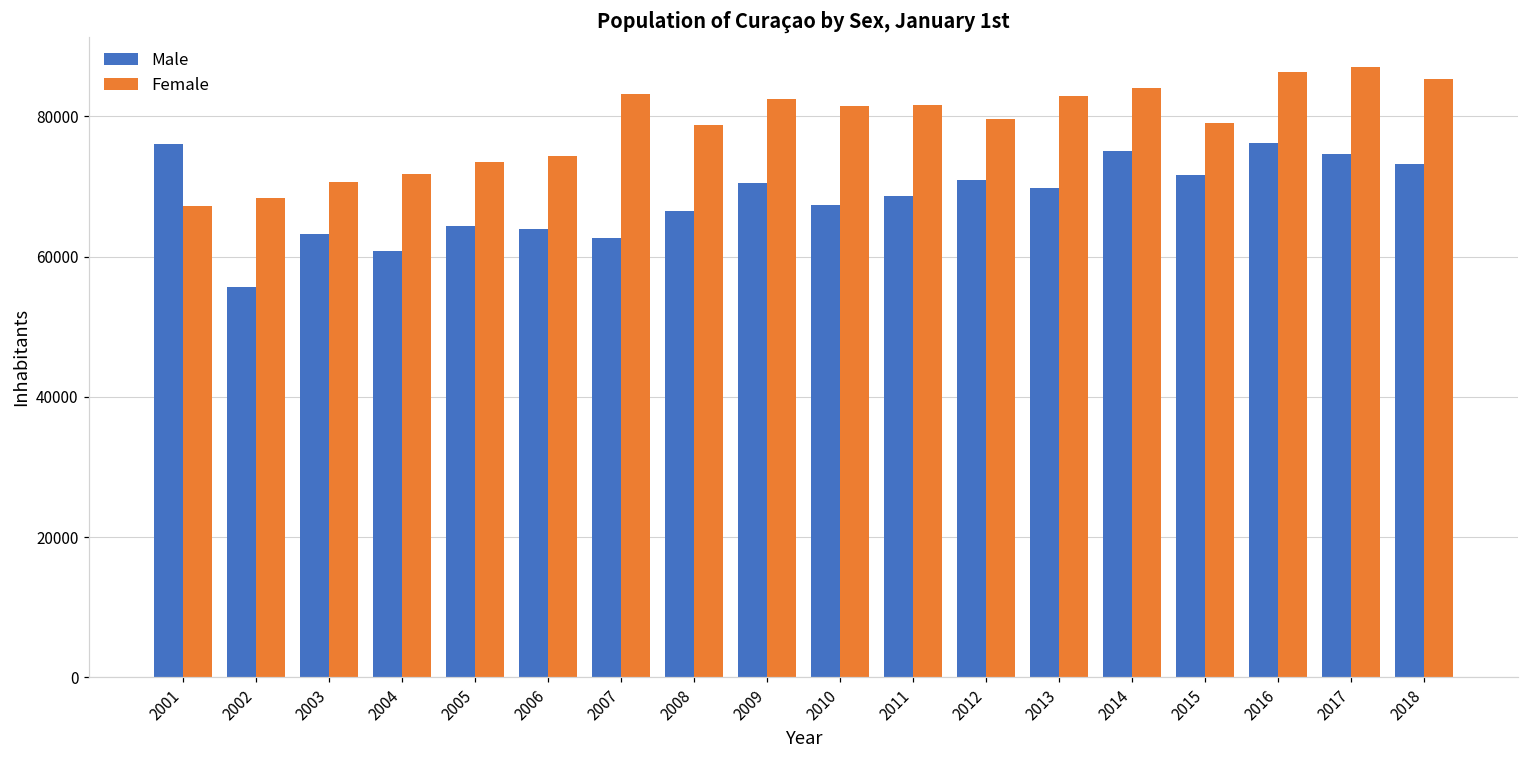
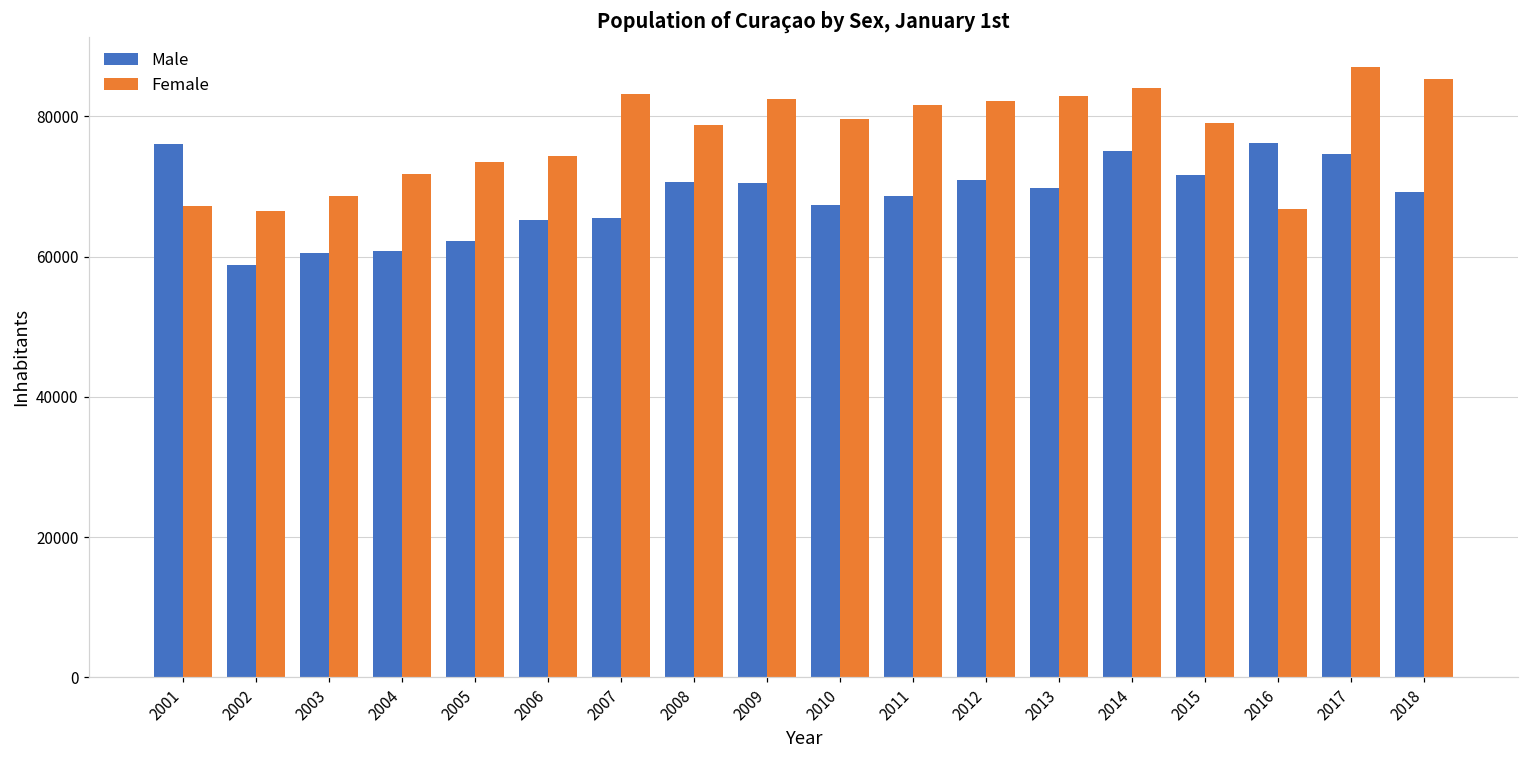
  {
    "Male": {
      "2001": 76000,
-     "2002": 56000,
-     "2003": 63000,
+     "2002": 59000,
+     "2003": 61000,
      "2004": 61000,
-     "2005": 64000,
-     "2006": 64000,
-     "2007": 63000,
-     "2008": 66000,
+     "2005": 62000,
+     "2006": 65000,
+     "2007": 65000,
+     "2008": 71000,
      "2009": 70000,
      "2010": 67000,
      "2011": 69000,
      "2012": 71000,
      "2013": 70000,
      "2014": 75000,
      "2015": 72000,
      "2016": 76000,
      "2017": 75000,
-     "2018": 73000
+     "2018": 69000
    },
    "Female": {
      "2001": 67000,
-     "2002": 68000,
-     "2003": 71000,
+     "2002": 67000,
+     "2003": 69000,
      "2004": 72000,
      "2005": 74000,
      "2006": 74000,
      "2007": 83000,
      "2008": 79000,
      "2009": 82000,
-     "2010": 81000,
+     "2010": 80000,
      "2011": 82000,
-     "2012": 80000,
+     "2012": 82000,
      "2013": 83000,
      "2014": 84000,
      "2015": 79000,
-     "2016": 86000,
+     "2016": 67000,
      "2017": 87000,
      "2018": 85000
    }
  }
